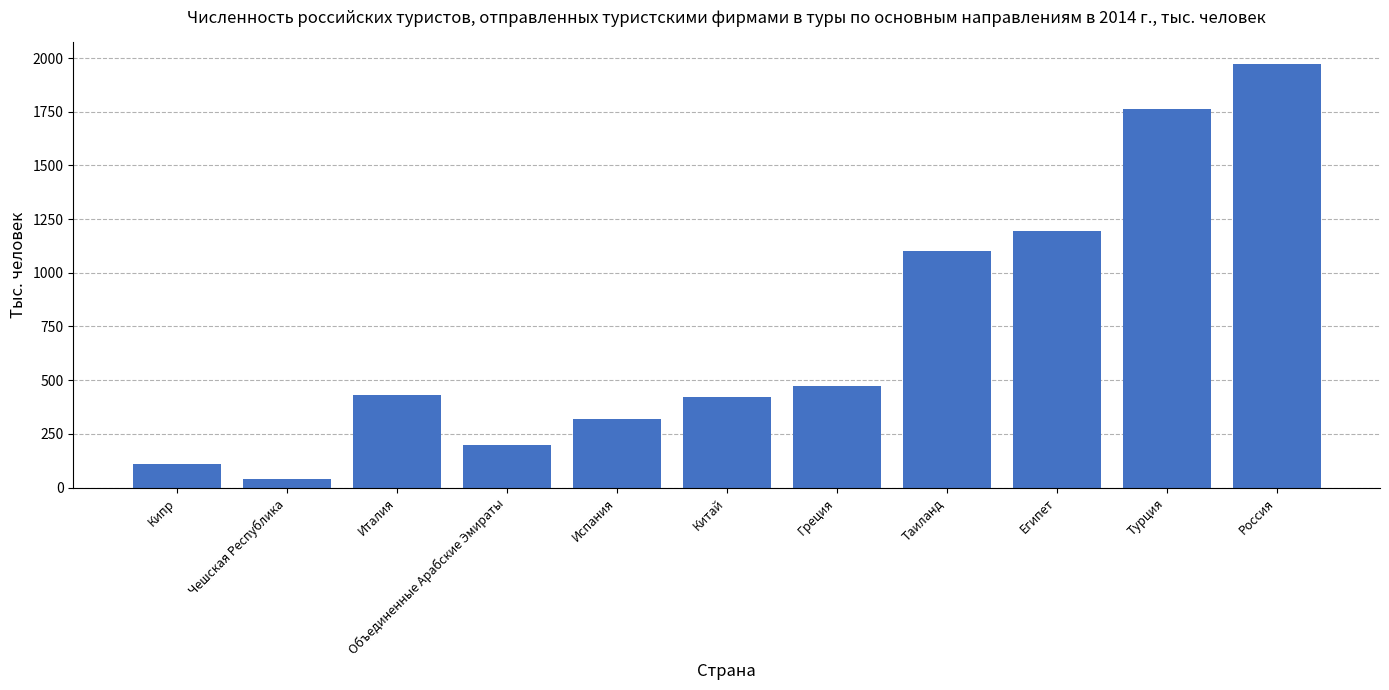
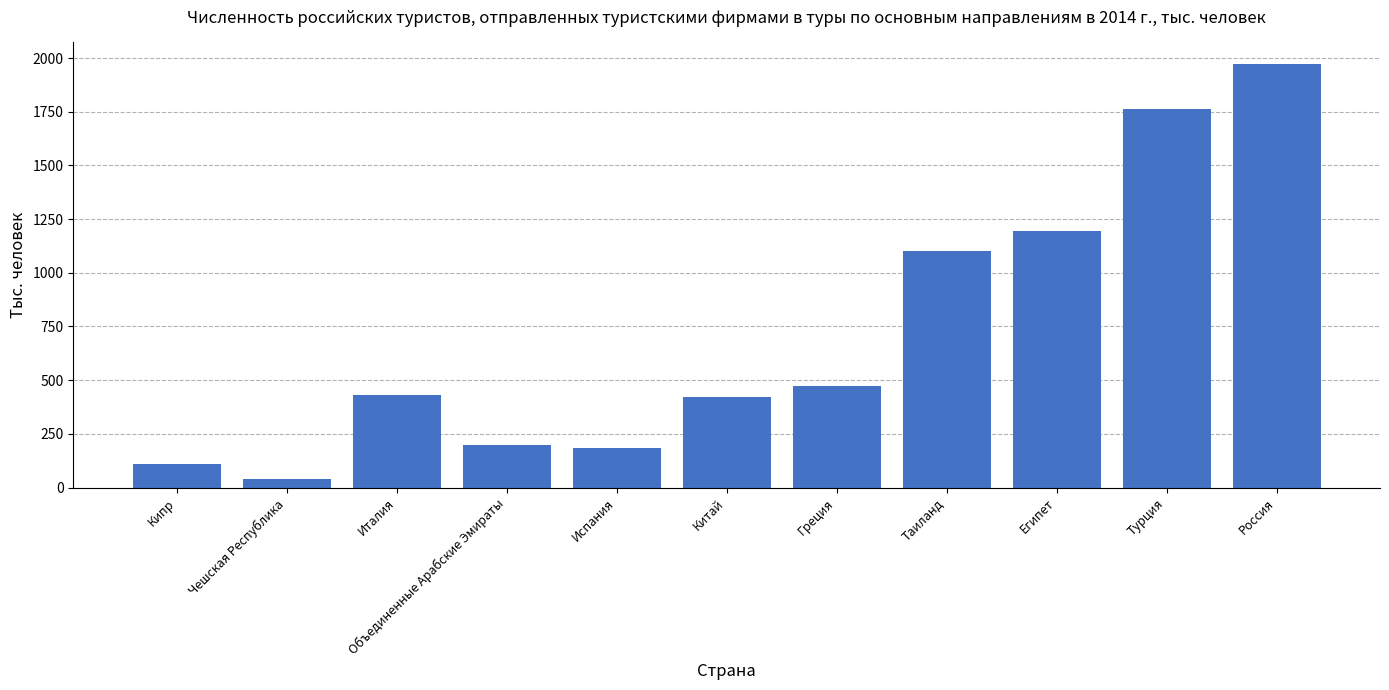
  {
    "Кипр": 110,
    "Чешская Республика": 40,
    "Италия": 430,
    "Объединенные Арабские Эмираты": 200,
-   "Испания": 320,
+   "Испания": 180,
    "Китай": 420,
    "Греция": 470,
    "Таиланд": 1100,
    "Египет": 1200,
    "Турция": 1760,
    "Россия": 1970
  }
